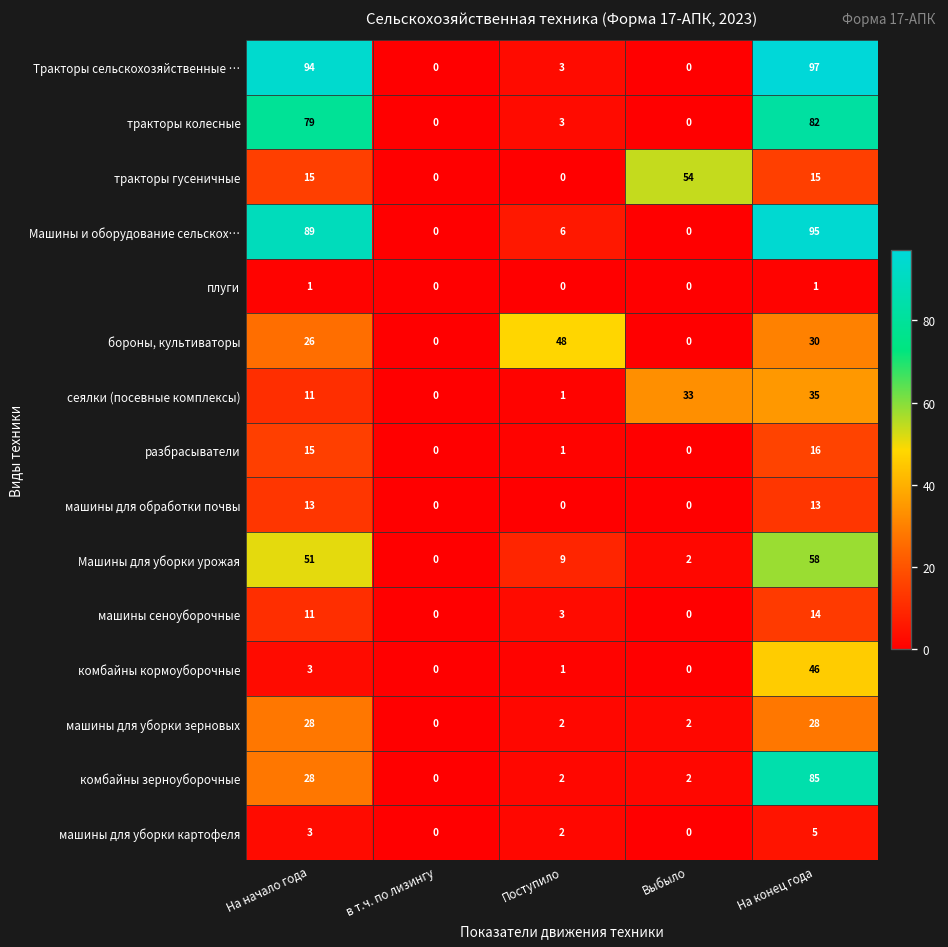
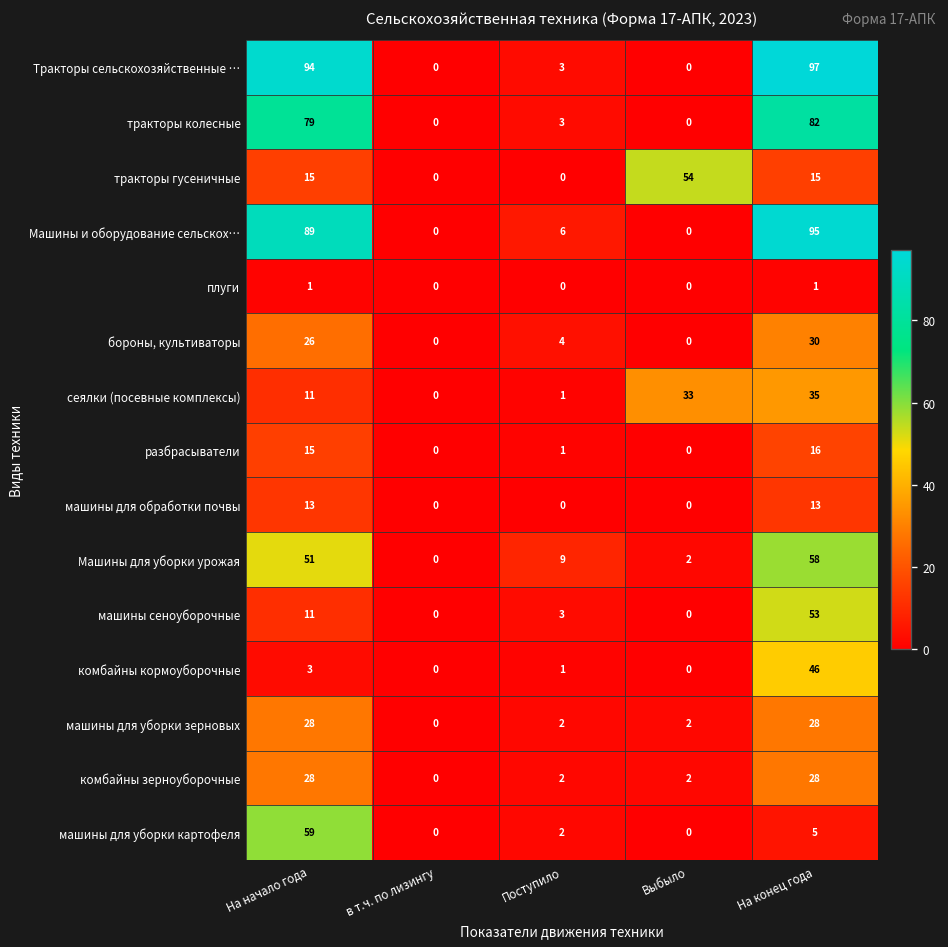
  {
    "Тракторы сельскохозяйственные …": {
      "На начало года": 94,
      "в т.ч. по лизингу": 0,
      "Поступило": 3,
      "Выбыло": 0,
      "На конец года": 97
    },
    "тракторы колесные": {
      "На начало года": 79,
      "в т.ч. по лизингу": 0,
      "Поступило": 3,
      "Выбыло": 0,
      "На конец года": 82
    },
    "тракторы гусеничные": {
      "На начало года": 15,
      "в т.ч. по лизингу": 0,
      "Поступило": 0,
      "Выбыло": 54,
      "На конец года": 15
    },
    "Машины и оборудование сельскох…": {
      "На начало года": 89,
      "в т.ч. по лизингу": 0,
      "Поступило": 6,
      "Выбыло": 0,
      "На конец года": 95
    },
    "плуги": {
      "На начало года": 1,
      "в т.ч. по лизингу": 0,
      "Поступило": 0,
      "Выбыло": 0,
      "На конец года": 1
    },
    "бороны, культиваторы": {
      "На начало года": 26,
      "в т.ч. по лизингу": 0,
-     "Поступило": 48,
+     "Поступило": 4,
      "Выбыло": 0,
      "На конец года": 30
    },
    "сеялки (посевные комплексы)": {
      "На начало года": 11,
      "в т.ч. по лизингу": 0,
      "Поступило": 1,
      "Выбыло": 33,
      "На конец года": 35
    },
    "разбрасыватели": {
      "На начало года": 15,
      "в т.ч. по лизингу": 0,
      "Поступило": 1,
      "Выбыло": 0,
      "На конец года": 16
    },
    "машины для обработки почвы": {
      "На начало года": 13,
      "в т.ч. по лизингу": 0,
      "Поступило": 0,
      "Выбыло": 0,
      "На конец года": 13
    },
    "Машины для уборки урожая": {
      "На начало года": 51,
      "в т.ч. по лизингу": 0,
      "Поступило": 9,
      "Выбыло": 2,
      "На конец года": 58
    },
    "машины сеноуборочные": {
      "На начало года": 11,
      "в т.ч. по лизингу": 0,
      "Поступило": 3,
      "Выбыло": 0,
-     "На конец года": 14
+     "На конец года": 53
    },
    "комбайны кормоуборочные": {
      "На начало года": 3,
      "в т.ч. по лизингу": 0,
      "Поступило": 1,
      "Выбыло": 0,
      "На конец года": 46
    },
    "машины для уборки зерновых": {
      "На начало года": 28,
      "в т.ч. по лизингу": 0,
      "Поступило": 2,
      "Выбыло": 2,
      "На конец года": 28
    },
    "комбайны зерноуборочные": {
      "На начало года": 28,
      "в т.ч. по лизингу": 0,
      "Поступило": 2,
      "Выбыло": 2,
-     "На конец года": 85
+     "На конец года": 28
    },
    "машины для уборки картофеля": {
-     "На начало года": 3,
+     "На начало года": 59,
      "в т.ч. по лизингу": 0,
      "Поступило": 2,
      "Выбыло": 0,
      "На конец года": 5
    }
  }
